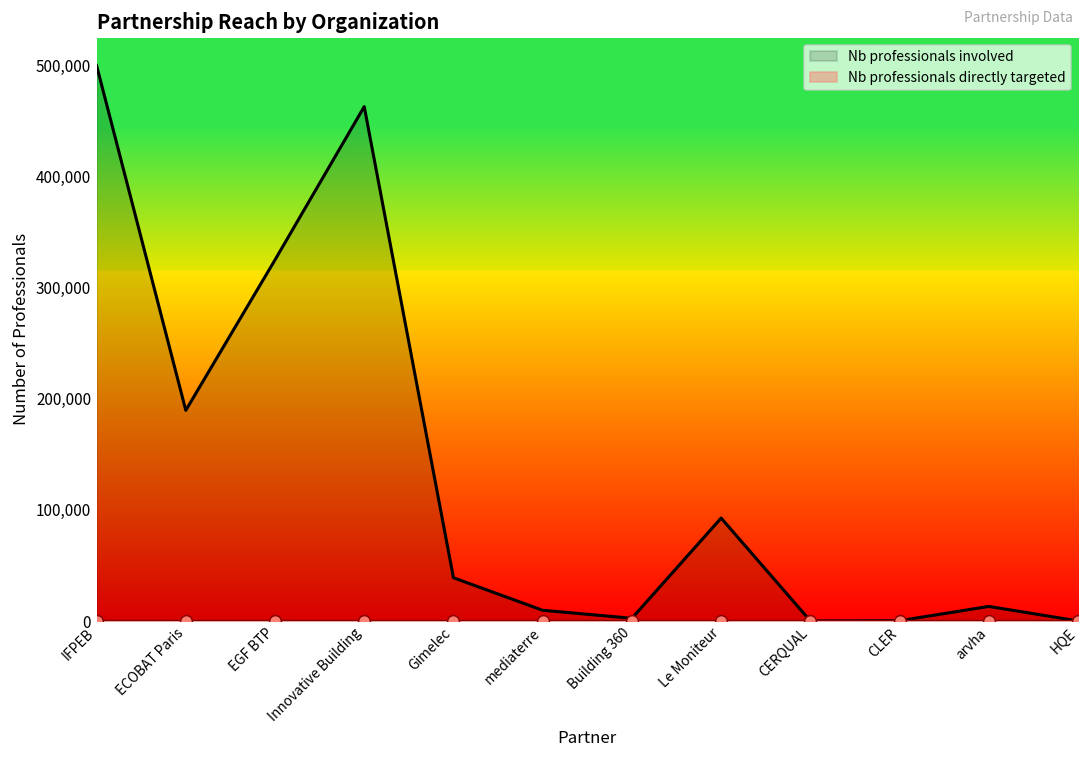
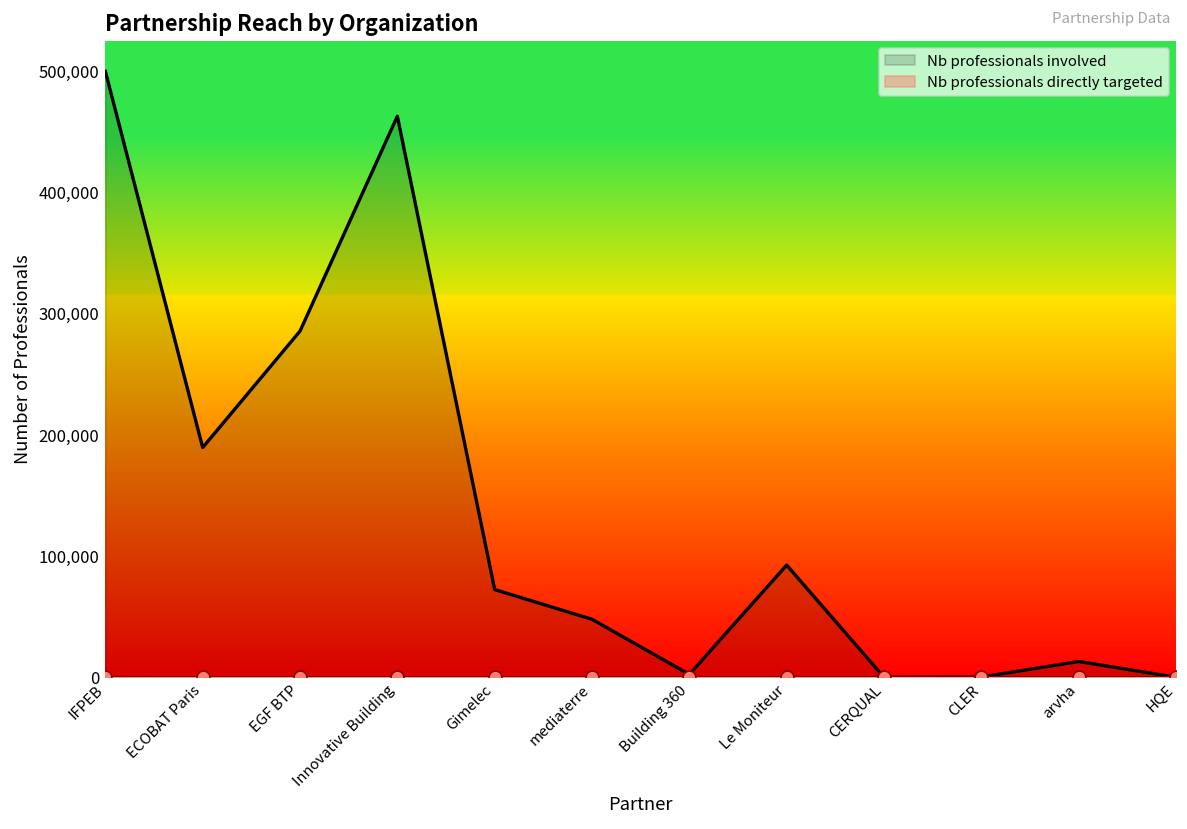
  {
    "Nb professionals involved": {
      "IFPEB": "500,000",
      "ECOBAT Paris": "190,000",
-     "EGF BTP": "325,000",
+     "EGF BTP": "286,000",
      "Innovative Building": "463,000",
-     "Gimelec": "39,000",
-     "mediaterre": "10,000",
+     "Gimelec": "72,000",
+     "mediaterre": "48,000",
      "Le Moniteur": "93,000",
      "arvha": "13,000"
    },
    "Nb professionals directly targeted": {
      "IFPEB": "0",
      "ECOBAT Paris": "0",
      "EGF BTP": "0",
      "Innovative Building": "0",
      "Gimelec": "0",
      "mediaterre": "0",
      "Le Moniteur": "0",
      "arvha": "0"
    }
  }
